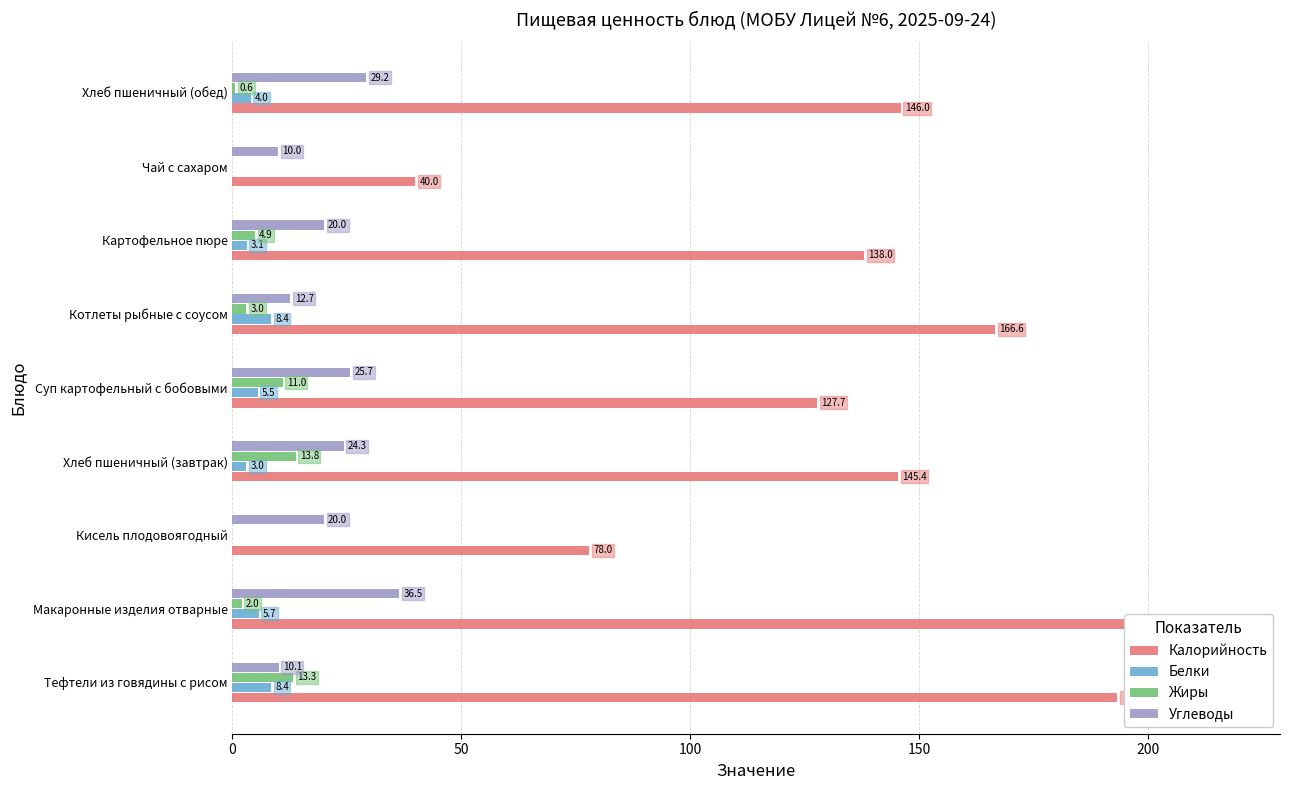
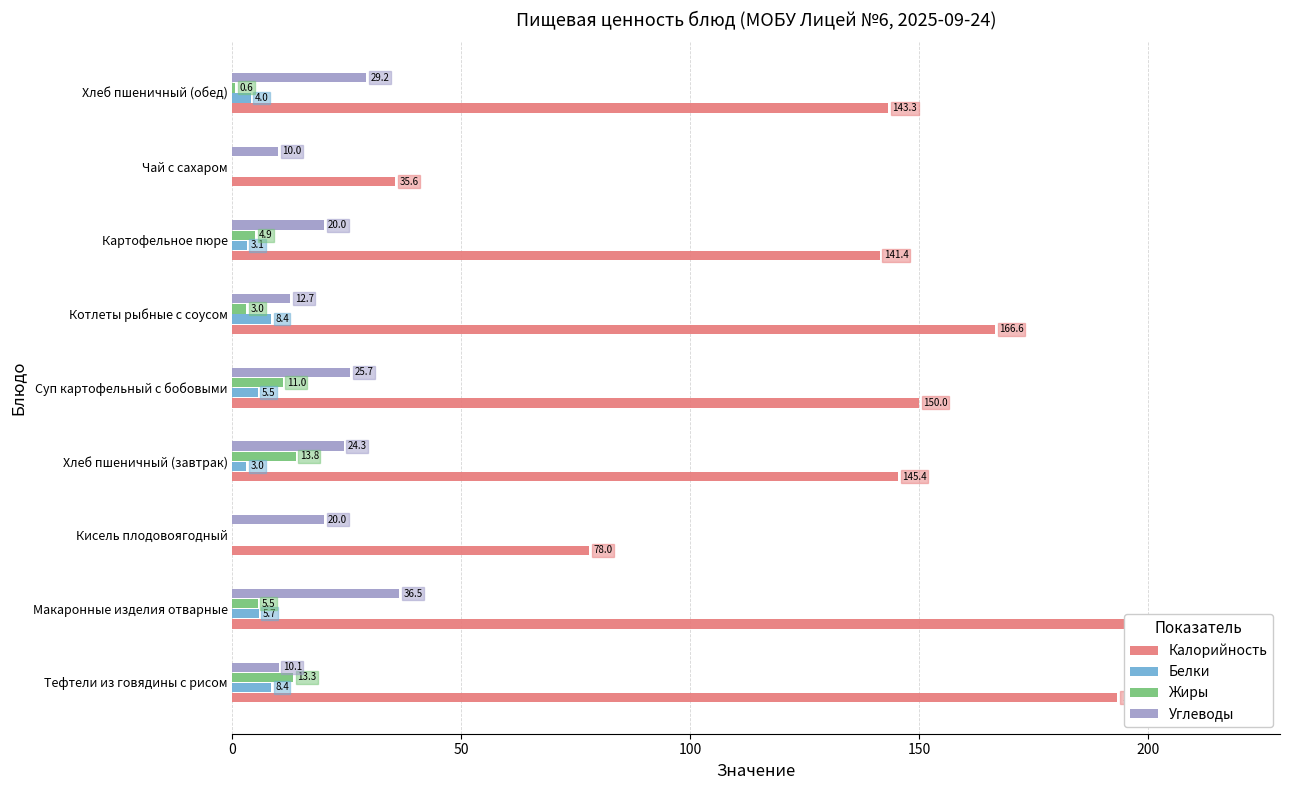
  {
    "Калорийность": {
-     "Хлеб пшеничный (обед)": 146.0,
-     "Чай с сахаром": 40.0,
-     "Картофельное пюре": 138.0,
-     "Суп картофельный с бобовыми": 127.7
+     "Хлеб пшеничный (обед)": 143.3,
+     "Чай с сахаром": 35.6,
+     "Картофельное пюре": 141.4,
+     "Суп картофельный с бобовыми": 150.0
    },
    "Жиры": {
-     "Макаронные изделия отварные": 2.0
+     "Макаронные изделия отварные": 5.5
    }
  }
